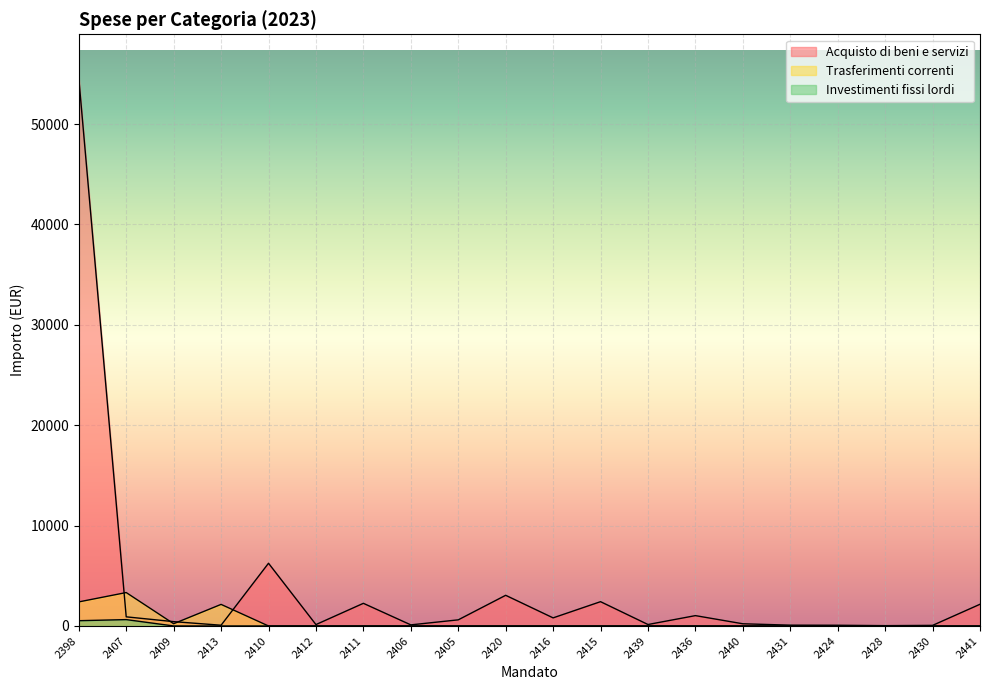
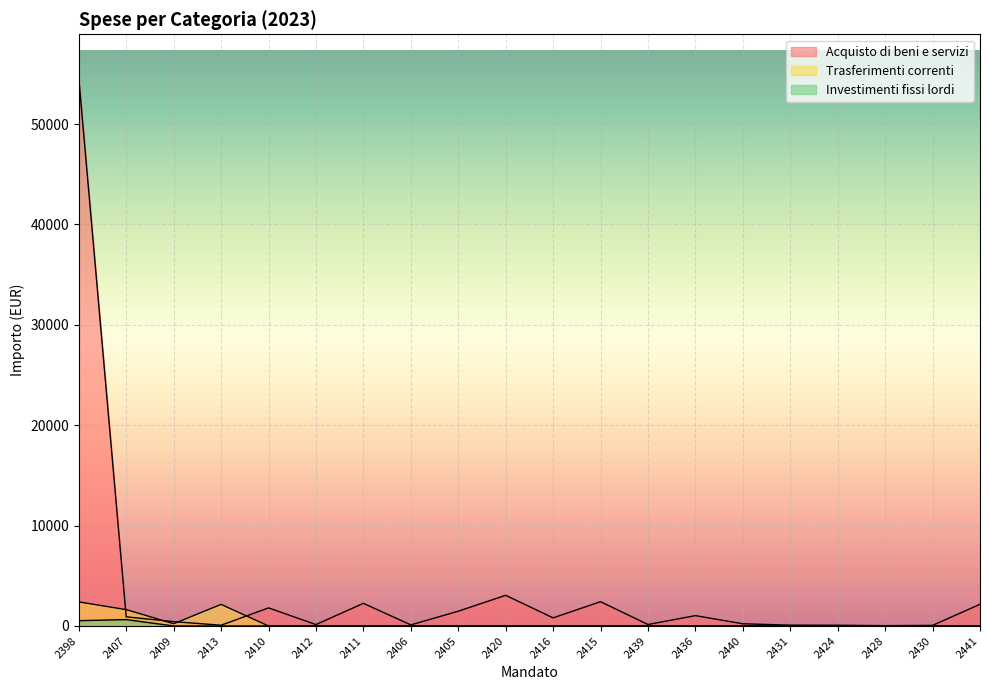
  {
    "Acquisto di beni e servizi": {
      "2398": 54600,
      "2407": 900,
-     "2410": 6200,
+     "2410": 1800,
      "2411": 2300,
-     "2405": 600,
+     "2405": 1500,
      "2420": 3100,
      "2416": 800,
      "2415": 2400,
      "2436": 1000,
      "2441": 2200
    },
    "Trasferimenti correnti": {
      "2398": 2400,
-     "2407": 3300,
+     "2407": 1600,
      "2413": 2200
    },
    "Investimenti fissi lordi": {
      "2398": 500,
      "2407": 600
    }
  }
